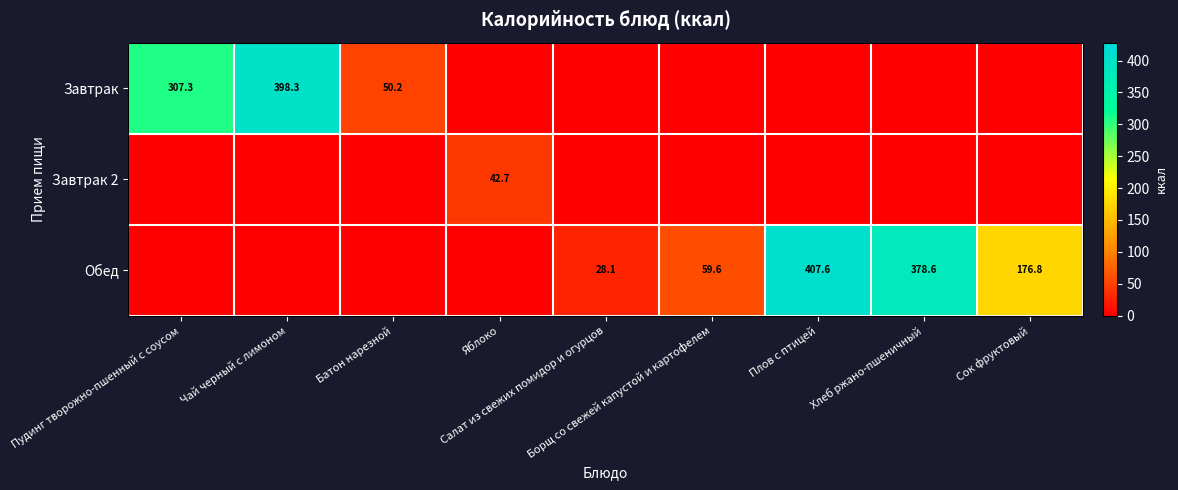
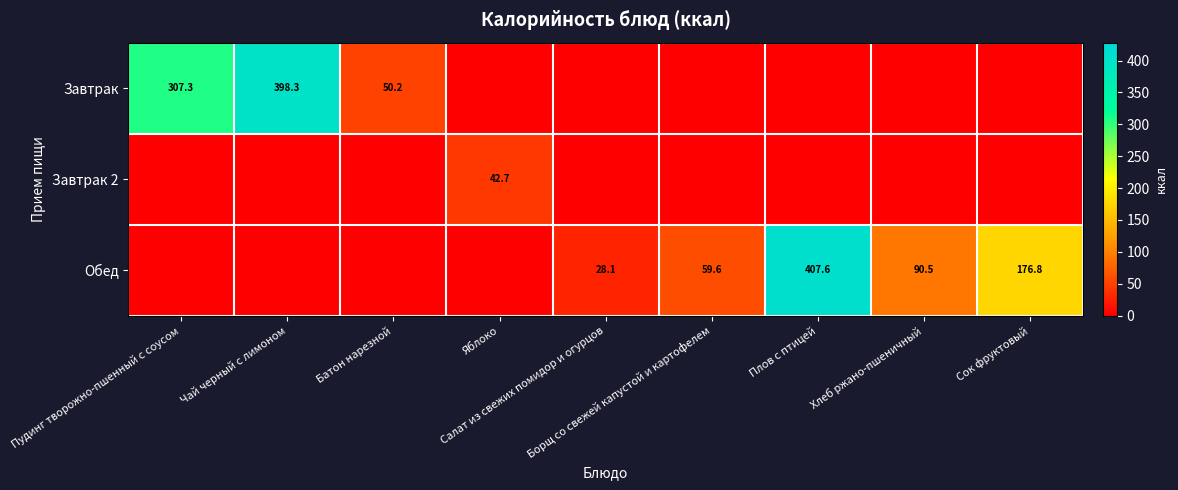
  {
    "Завтрак": {
      "Пудинг творожно-пшенный с соусом": 307.3,
      "Чай черный с лимоном": 398.3,
      "Батон нарезной": 50.2
    },
    "Завтрак 2": {
      "Яблоко": 42.7
    },
    "Обед": {
      "Салат из свежих помидор и огурцов": 28.1,
      "Борщ со свежей капустой и картофелем": 59.6,
      "Плов с птицей": 407.6,
-     "Хлеб ржано-пшеничный": 378.6,
+     "Хлеб ржано-пшеничный": 90.5,
      "Сок фруктовый": 176.8
    }
  }
